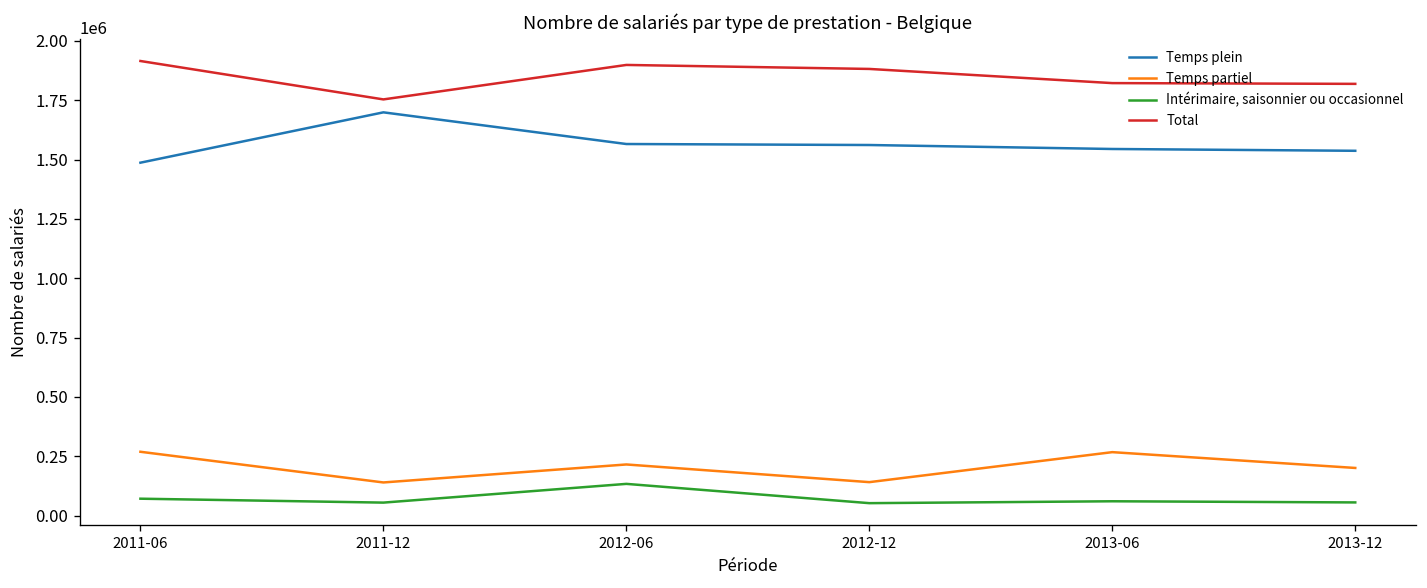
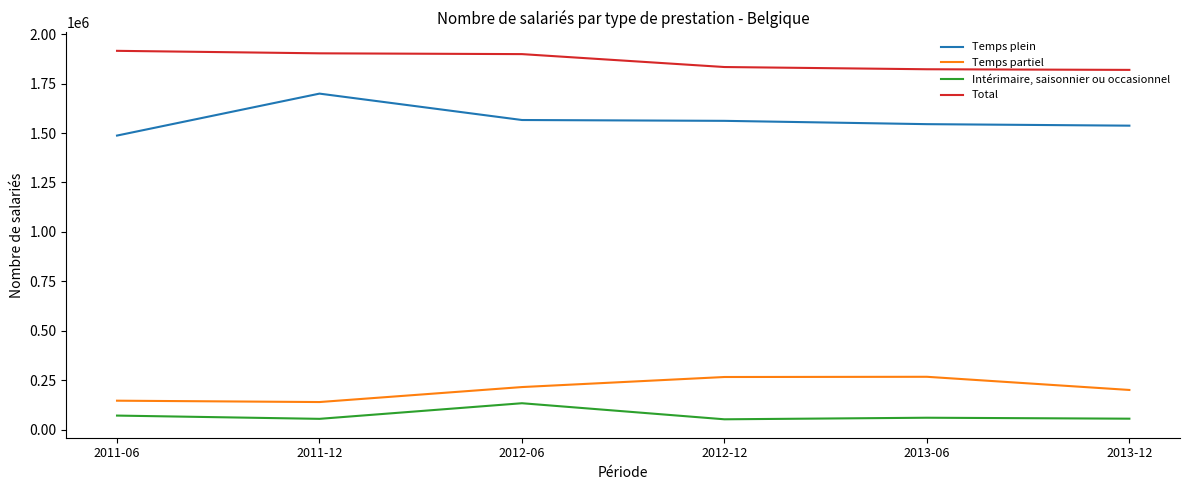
  {
    "Temps plein": {
      "2011-06": 1490000,
      "2011-12": 1700000,
      "2012-06": 1570000,
      "2012-12": 1560000,
      "2013-06": 1540000,
      "2013-12": 1540000
    },
    "Temps partiel": {
-     "2011-06": 270000,
+     "2011-06": 150000,
      "2011-12": 140000,
      "2012-06": 220000,
-     "2012-12": 140000,
+     "2012-12": 270000,
      "2013-06": 270000,
      "2013-12": 200000
    },
    "Intérimaire, saisonnier ou occasionnel": {
      "2011-06": 70000,
      "2011-12": 50000,
      "2012-06": 130000,
      "2012-12": 50000,
      "2013-06": 60000,
      "2013-12": 60000
    },
    "Total": {
      "2011-06": 1920000,
-     "2011-12": 1750000,
+     "2011-12": 1900000,
      "2012-06": 1900000,
-     "2012-12": 1880000,
+     "2012-12": 1830000,
      "2013-06": 1820000,
      "2013-12": 1820000
    }
  }
